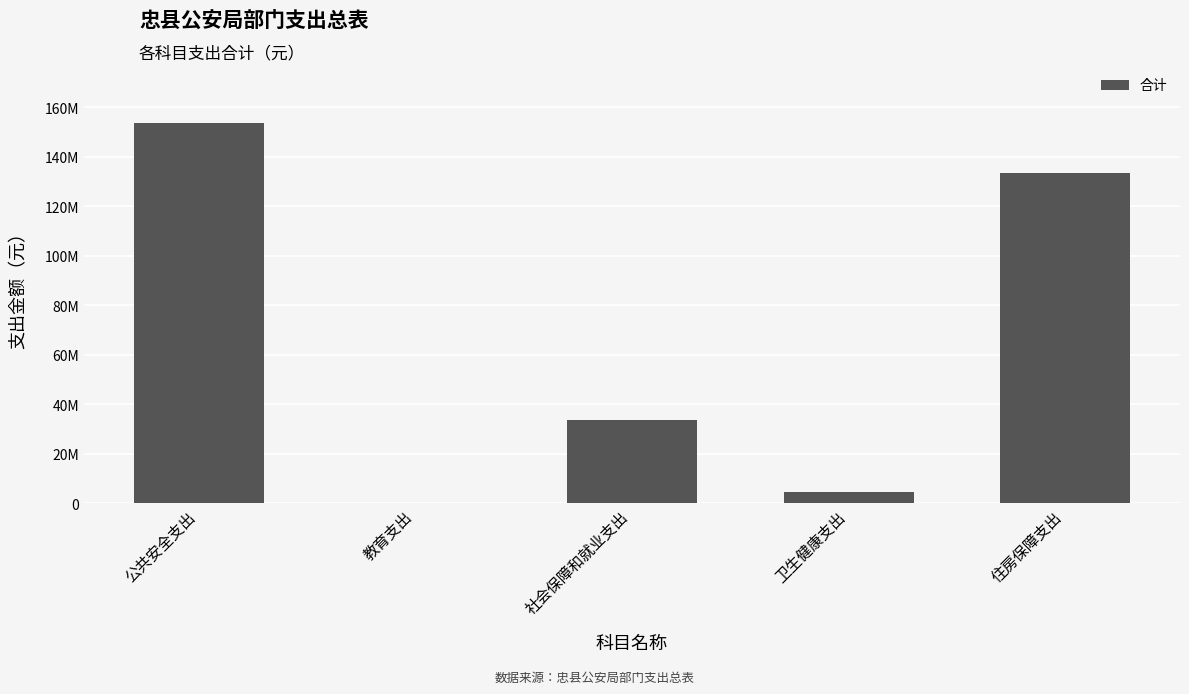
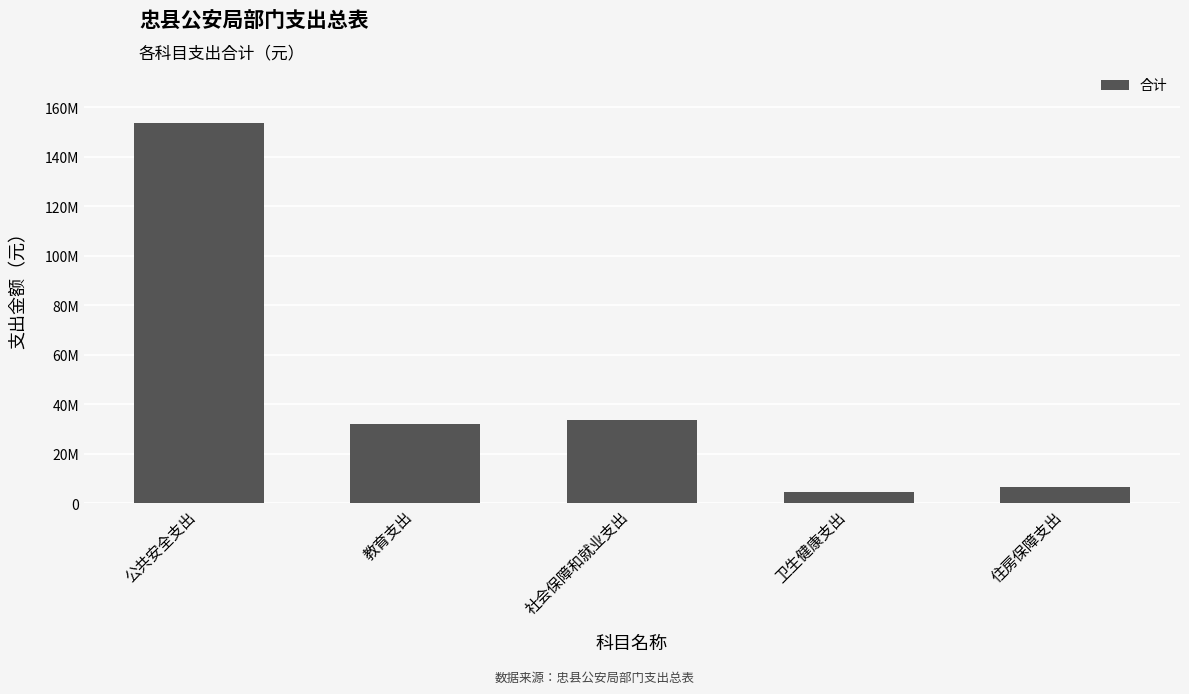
  {
    "公共安全支出": 154000000,
-   "教育支出": 0,
+   "教育支出": 32000000,
    "社会保障和就业支出": 34000000,
    "卫生健康支出": 5000000,
-   "住房保障支出": 133000000
+   "住房保障支出": 7000000
  }
